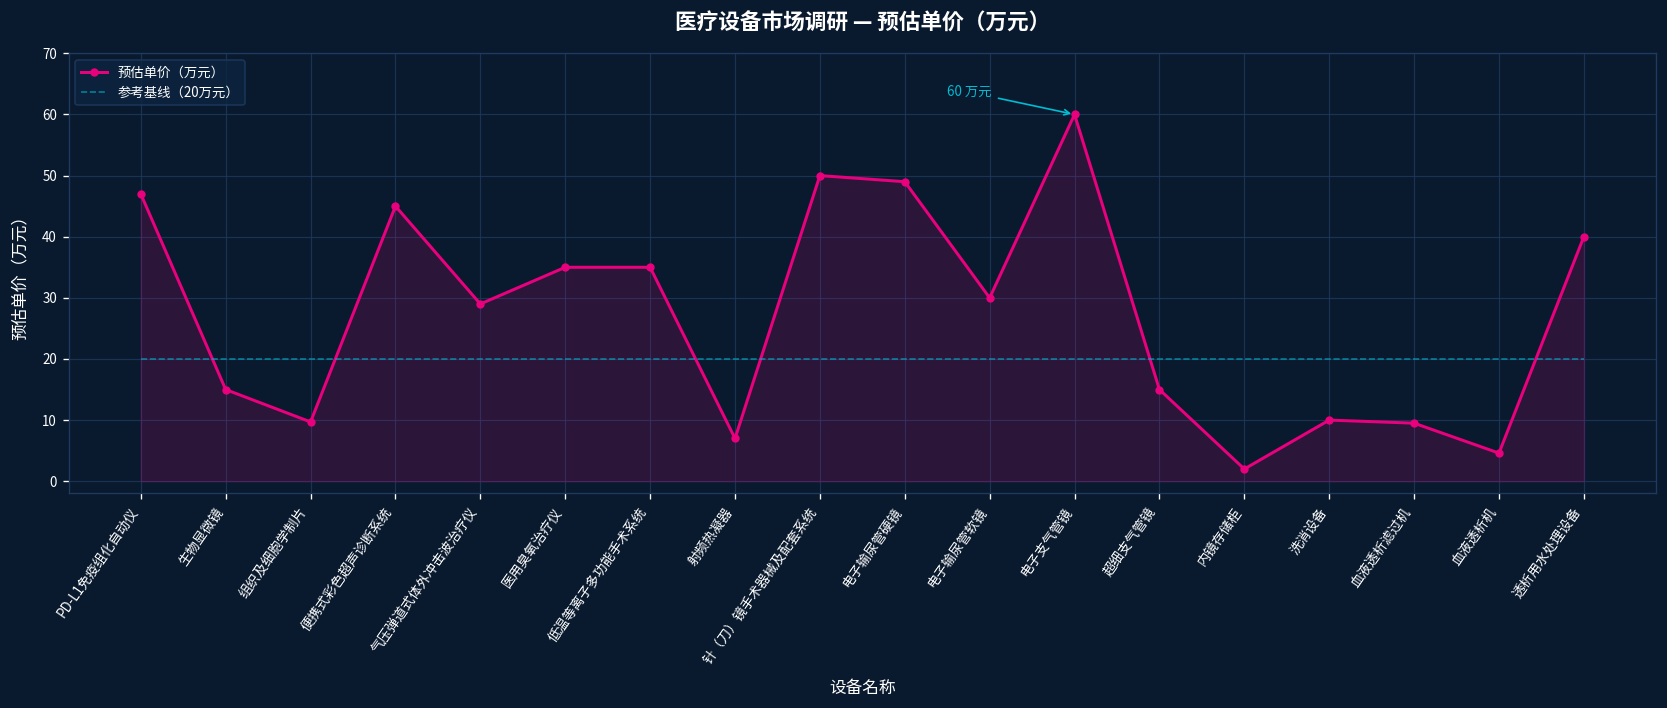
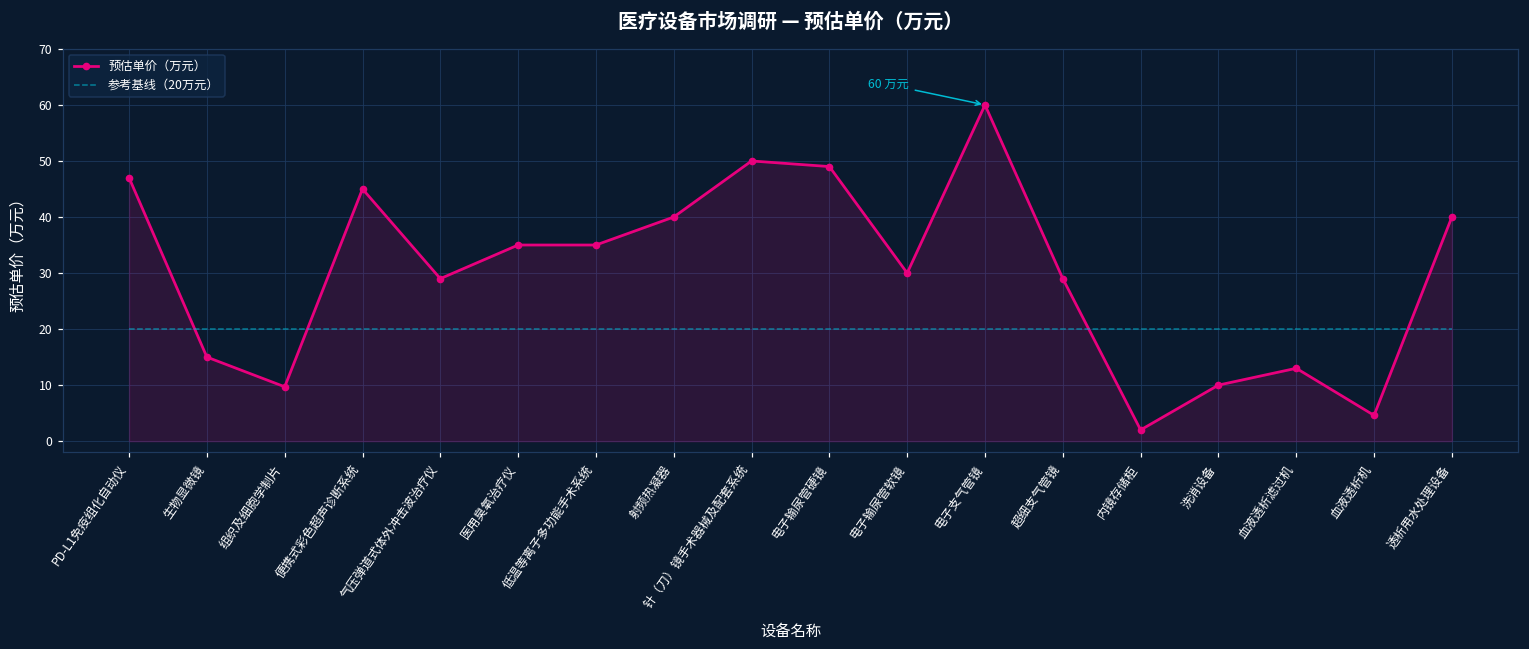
  {
    "预估单价（万元）": {
      "PD-L1免疫组化自动仪": 47,
      "生物显微镜": 15,
      "组织及细胞学制片": 10,
      "便携式彩色超声诊断系统": 45,
      "气压弹道式体外冲击波治疗仪": 29,
      "医用臭氧治疗仪": 35,
      "低温等离子多功能手术系统": 35,
-     "射频热凝器": 7,
+     "射频热凝器": 40,
      "针（刀）镜手术器械及配套系统": 50,
      "电子输尿管硬镜": 49,
      "电子输尿管软镜": 30,
-     "超细支气管镜": 15,
+     "超细支气管镜": 29,
      "内镜存储柜": 2,
      "洗消设备": 10,
-     "血液透析滤过机": 10,
+     "血液透析滤过机": 13,
      "血液透析机": 5,
      "透析用水处理设备": 40
    },
    "参考基线（20万元）": {
      "PD-L1免疫组化自动仪": 20,
      "生物显微镜": 20,
      "组织及细胞学制片": 20,
      "便携式彩色超声诊断系统": 20,
      "气压弹道式体外冲击波治疗仪": 20,
      "医用臭氧治疗仪": 20,
      "低温等离子多功能手术系统": 20,
      "射频热凝器": 20,
      "针（刀）镜手术器械及配套系统": 20,
      "电子输尿管硬镜": 20,
      "电子输尿管软镜": 20,
      "电子支气管镜": 20,
      "超细支气管镜": 20,
      "内镜存储柜": 20,
      "洗消设备": 20,
      "血液透析滤过机": 20,
      "血液透析机": 20,
      "透析用水处理设备": 20
    }
  }
